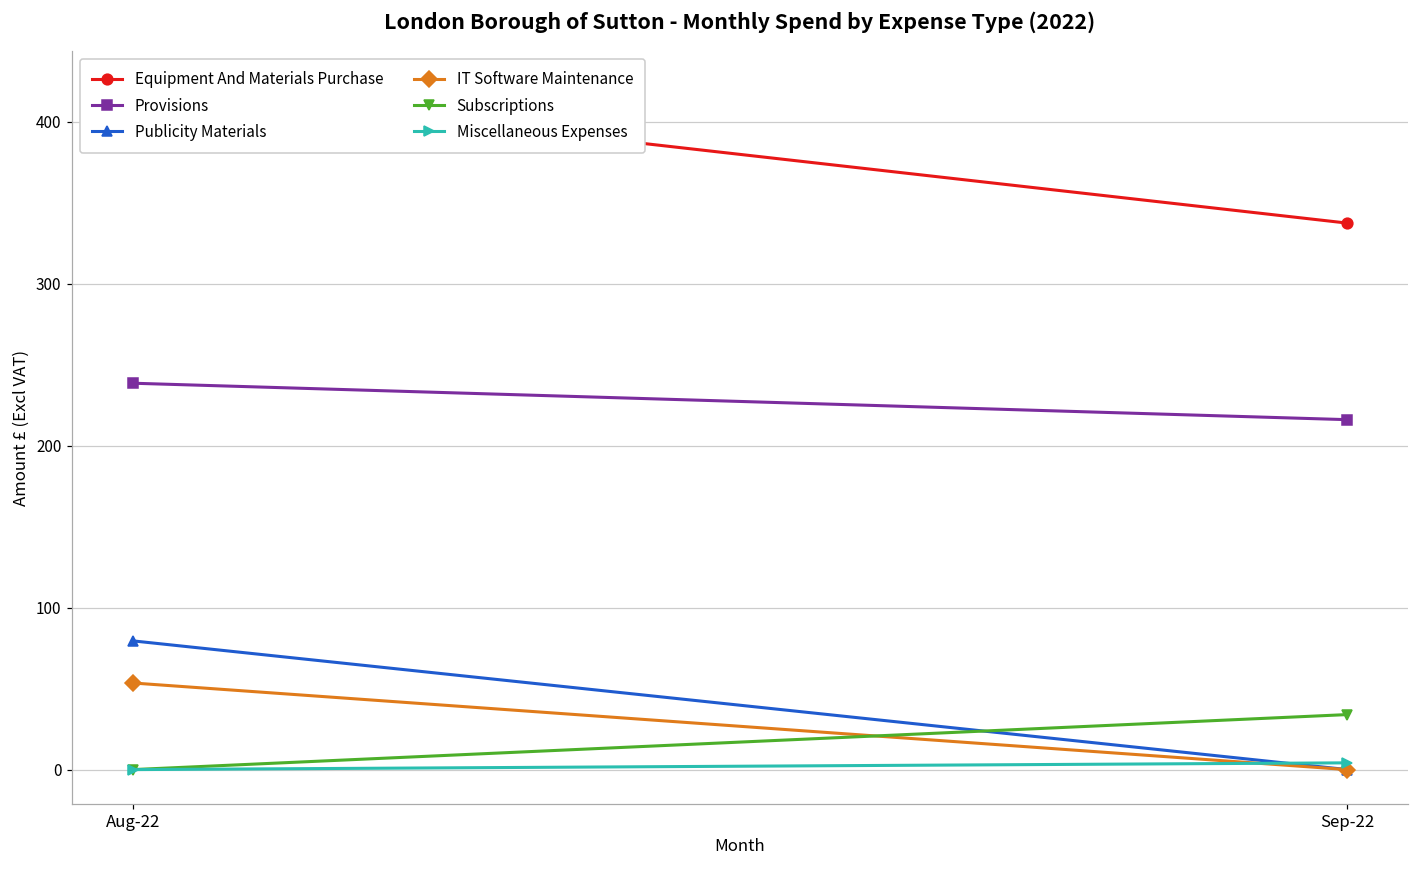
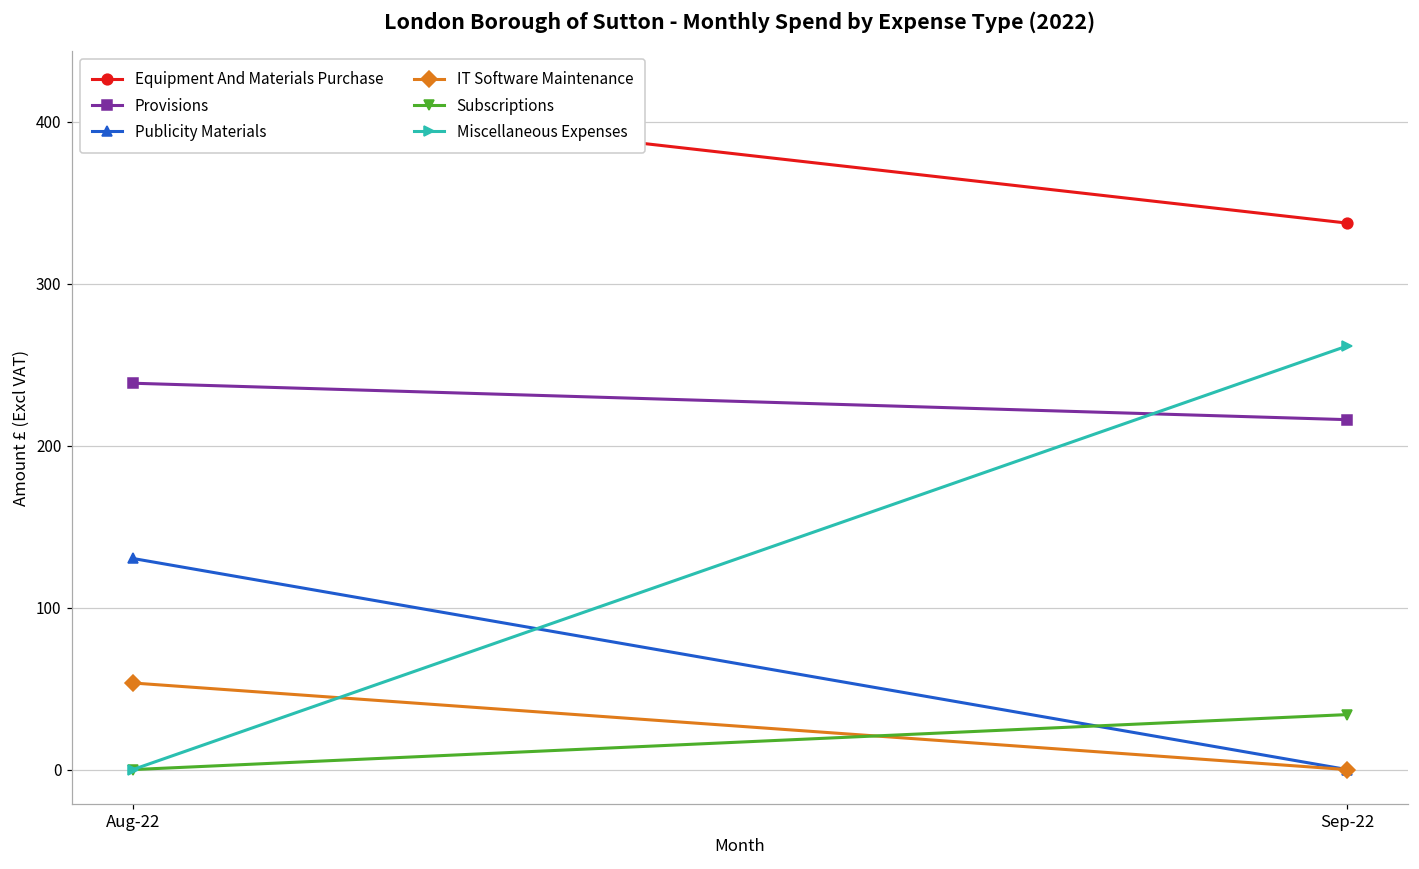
  {
    "Equipment And Materials Purchase": {
      "Sep-22": 338
    },
    "Provisions": {
      "Aug-22": 239,
      "Sep-22": 216
    },
    "Publicity Materials": {
-     "Aug-22": 80
+     "Aug-22": 130
    },
    "IT Software Maintenance": {
      "Aug-22": 53
    },
    "Subscriptions": {
      "Sep-22": 34
    },
    "Miscellaneous Expenses": {
-     "Sep-22": 4
+     "Sep-22": 262
    }
  }
